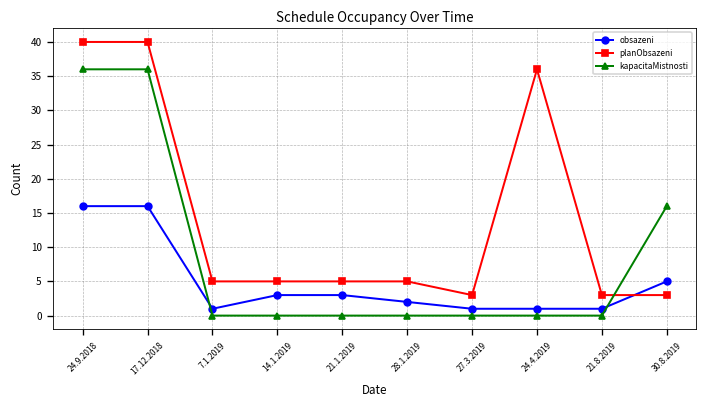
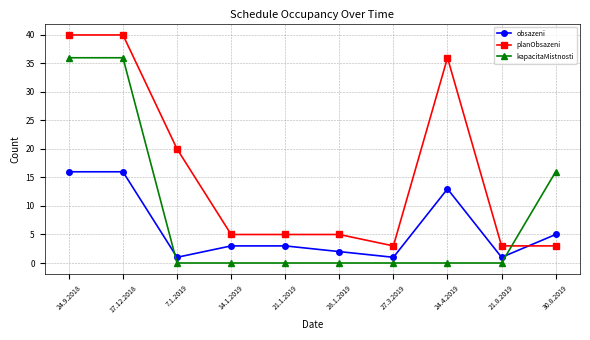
  {
    "obsazeni": {
      "24.9.2018": 16,
      "17.12.2018": 16,
      "7.1.2019": 1,
      "14.1.2019": 3,
      "21.1.2019": 3,
      "28.1.2019": 2,
      "27.3.2019": 1,
-     "24.4.2019": 1,
+     "24.4.2019": 13,
      "21.8.2019": 1,
      "30.8.2019": 5
    },
    "planObsazeni": {
      "24.9.2018": 40,
      "17.12.2018": 40,
-     "7.1.2019": 5,
+     "7.1.2019": 20,
      "14.1.2019": 5,
      "21.1.2019": 5,
      "28.1.2019": 5,
      "27.3.2019": 3,
      "24.4.2019": 36,
      "21.8.2019": 3,
      "30.8.2019": 3
    },
    "kapacitaMistnosti": {
      "24.9.2018": 36,
      "17.12.2018": 36,
      "7.1.2019": 0,
      "14.1.2019": 0,
      "21.1.2019": 0,
      "28.1.2019": 0,
      "27.3.2019": 0,
      "24.4.2019": 0,
      "21.8.2019": 0,
      "30.8.2019": 16
    }
  }
